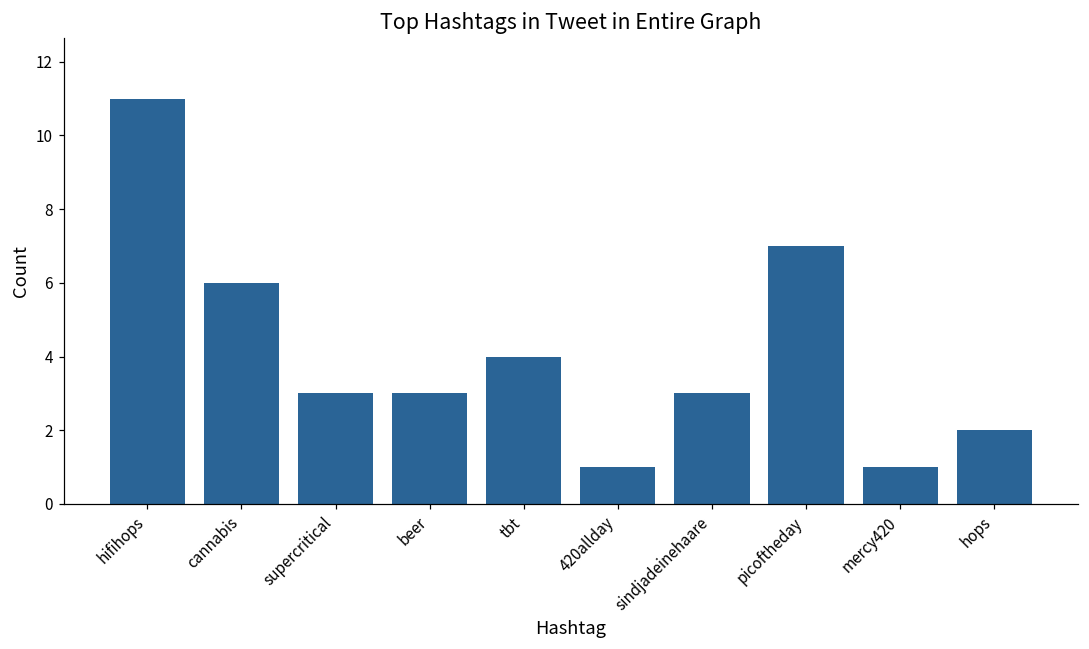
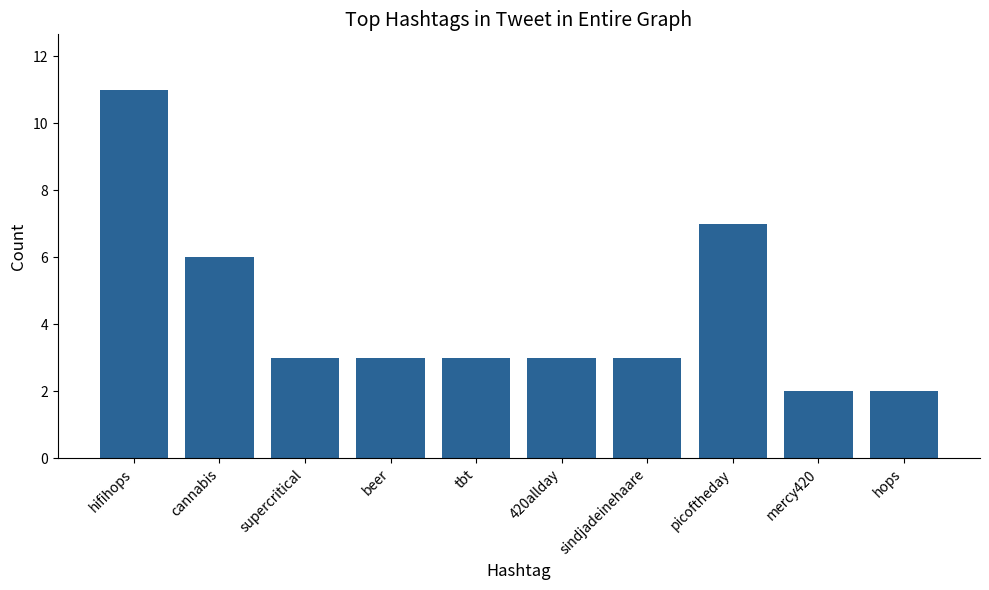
  {
    "hifihops": 11,
    "cannabis": 6,
    "supercritical": 3,
    "beer": 3,
-   "tbt": 4,
-   "420allday": 1,
+   "tbt": 3,
+   "420allday": 3,
    "sindjadeinehaare": 3,
    "picoftheday": 7,
-   "mercy420": 1,
+   "mercy420": 2,
    "hops": 2
  }
